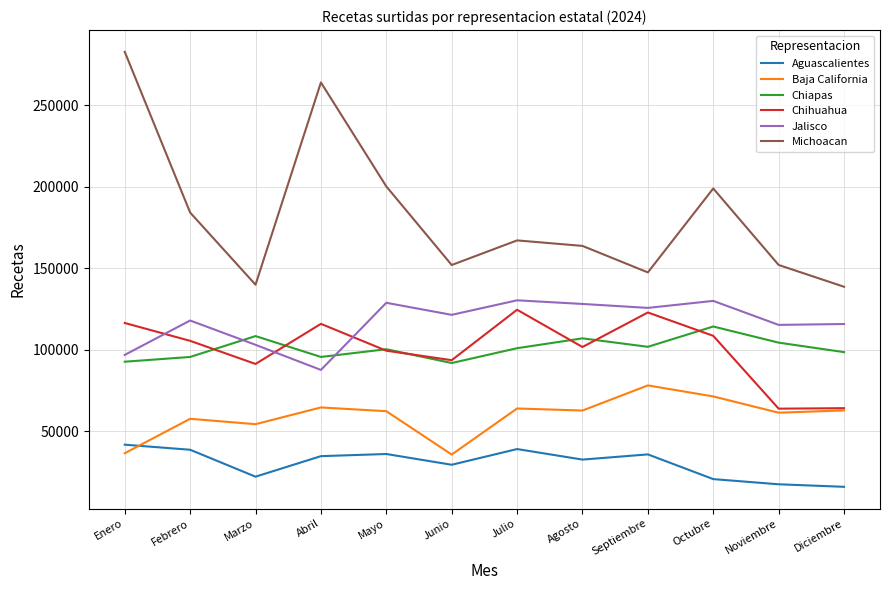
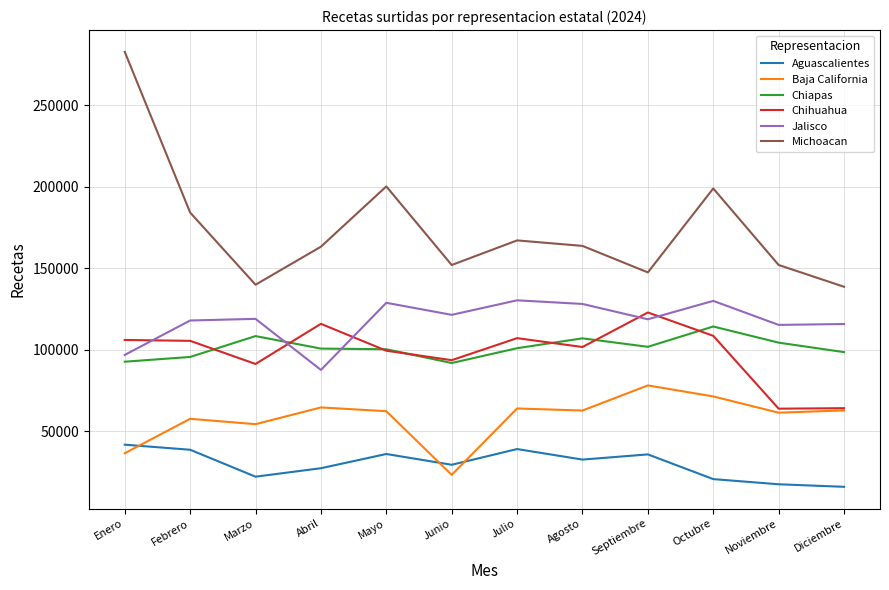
  {
    "Aguascalientes": {
      "Enero": 42000,
      "Febrero": 39000,
      "Marzo": 22000,
-     "Abril": 35000,
+     "Abril": 27000,
      "Mayo": 36000,
      "Junio": 30000,
      "Julio": 39000,
      "Agosto": 33000,
      "Septiembre": 36000,
      "Octubre": 21000,
      "Noviembre": 18000,
      "Diciembre": 16000
    },
    "Baja California": {
      "Enero": 37000,
      "Febrero": 58000,
      "Marzo": 54000,
      "Abril": 65000,
      "Mayo": 62000,
-     "Junio": 36000,
+     "Junio": 23000,
      "Julio": 64000,
      "Agosto": 63000,
      "Septiembre": 78000,
      "Octubre": 71000,
      "Noviembre": 61000
    },
    "Chiapas": {
      "Enero": 93000,
      "Febrero": 96000,
      "Marzo": 108000,
-     "Abril": 96000,
+     "Abril": 101000,
      "Junio": 92000,
      "Julio": 101000,
      "Agosto": 107000,
      "Septiembre": 102000,
      "Octubre": 114000,
      "Noviembre": 104000,
      "Diciembre": 99000
    },
    "Chihuahua": {
-     "Enero": 116000,
+     "Enero": 106000,
      "Febrero": 106000,
      "Marzo": 91000,
      "Abril": 116000,
      "Junio": 94000,
-     "Julio": 125000,
+     "Julio": 107000,
      "Agosto": 102000,
      "Septiembre": 123000,
      "Octubre": 109000,
      "Noviembre": 64000
    },
    "Jalisco": {
      "Enero": 97000,
      "Febrero": 118000,
-     "Marzo": 103000,
+     "Marzo": 119000,
      "Abril": 88000,
      "Mayo": 129000,
      "Junio": 121000,
      "Julio": 130000,
      "Agosto": 128000,
-     "Septiembre": 126000,
+     "Septiembre": 119000,
      "Octubre": 130000,
      "Noviembre": 115000,
      "Diciembre": 116000
    },
    "Michoacan": {
      "Enero": 283000,
      "Febrero": 184000,
      "Marzo": 140000,
-     "Abril": 264000,
+     "Abril": 163000,
      "Mayo": 200000,
      "Junio": 152000,
      "Julio": 167000,
      "Agosto": 164000,
      "Septiembre": 148000,
      "Octubre": 199000,
      "Noviembre": 152000,
      "Diciembre": 139000
    }
  }
